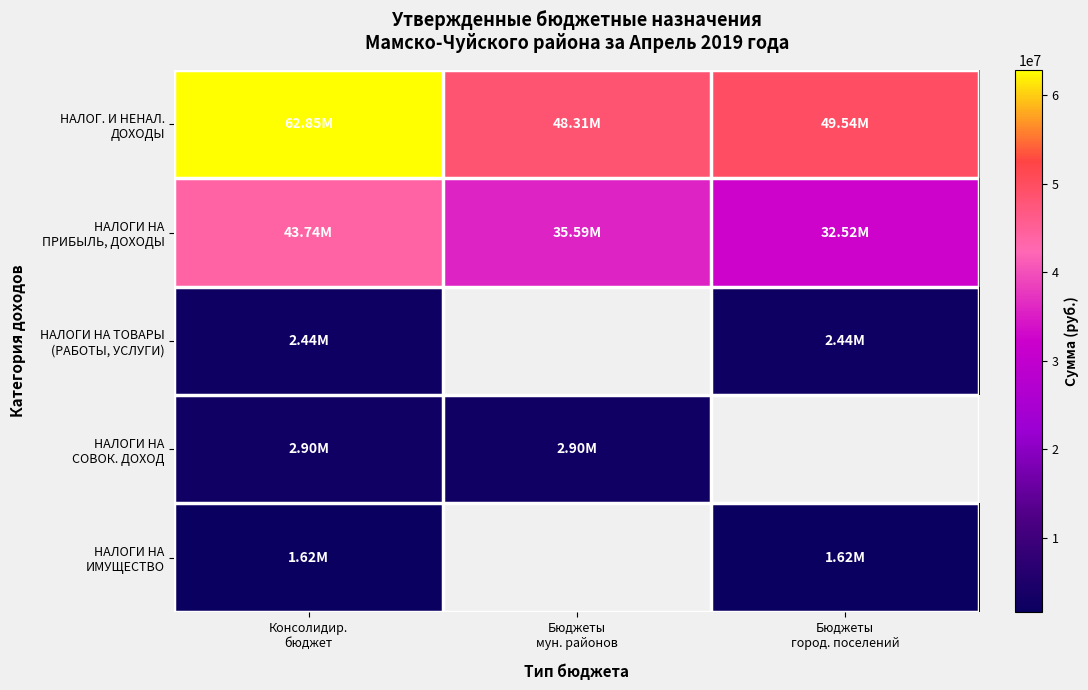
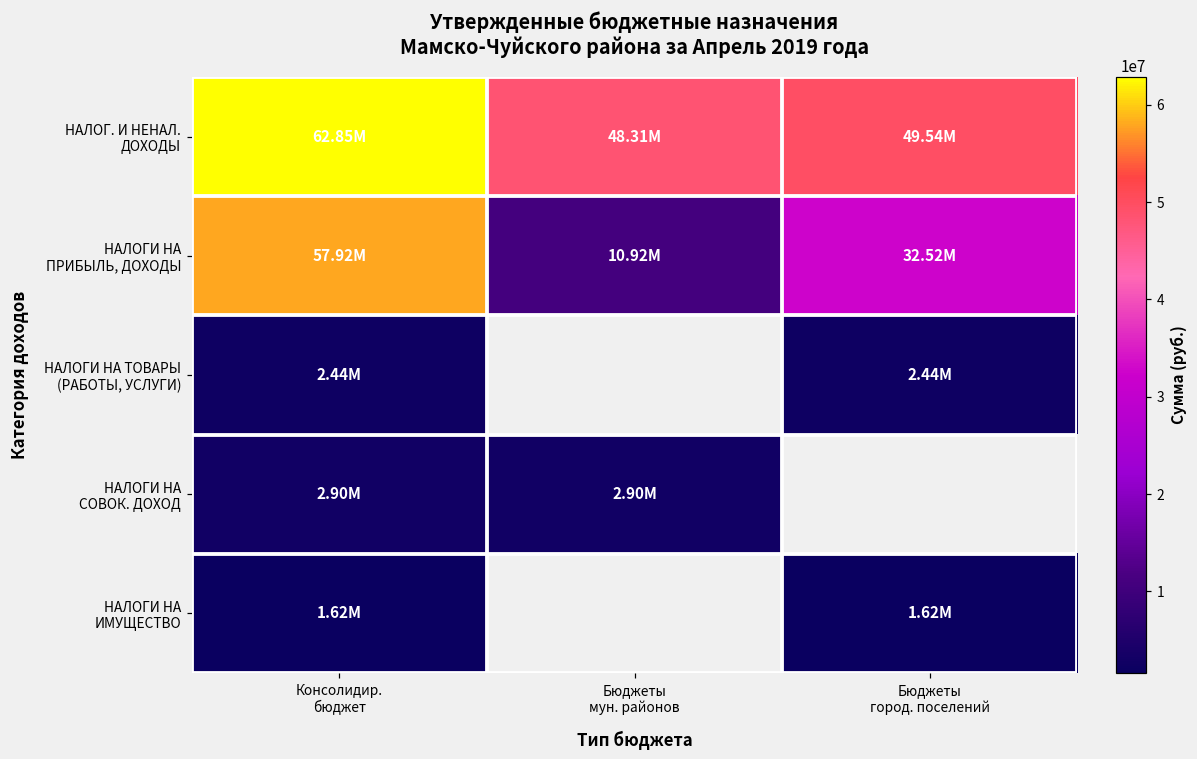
  {
    "НАЛОГ. И НЕНАЛ. ДОХОДЫ": {
      "Консолидир. бюджет": "62.85M",
      "Бюджеты мун. районов": "48.31M",
      "Бюджеты город. поселений": "49.54M"
    },
    "НАЛОГИ НА ПРИБЫЛЬ, ДОХОДЫ": {
-     "Консолидир. бюджет": "43.74M",
-     "Бюджеты мун. районов": "35.59M",
+     "Консолидир. бюджет": "57.92M",
+     "Бюджеты мун. районов": "10.92M",
      "Бюджеты город. поселений": "32.52M"
    },
    "НАЛОГИ НА ТОВАРЫ (РАБОТЫ, УСЛУГИ)": {
      "Консолидир. бюджет": "2.44M",
      "Бюджеты город. поселений": "2.44M"
    },
    "НАЛОГИ НА СОВОК. ДОХОД": {
      "Консолидир. бюджет": "2.90M",
      "Бюджеты мун. районов": "2.90M"
    },
    "НАЛОГИ НА ИМУЩЕСТВО": {
      "Консолидир. бюджет": "1.62M",
      "Бюджеты город. поселений": "1.62M"
    }
  }
